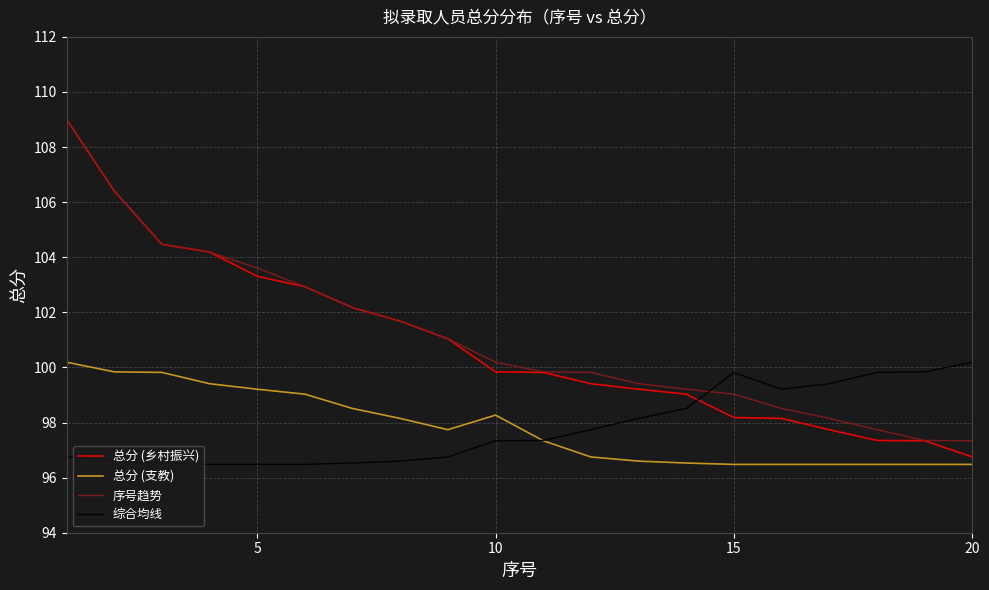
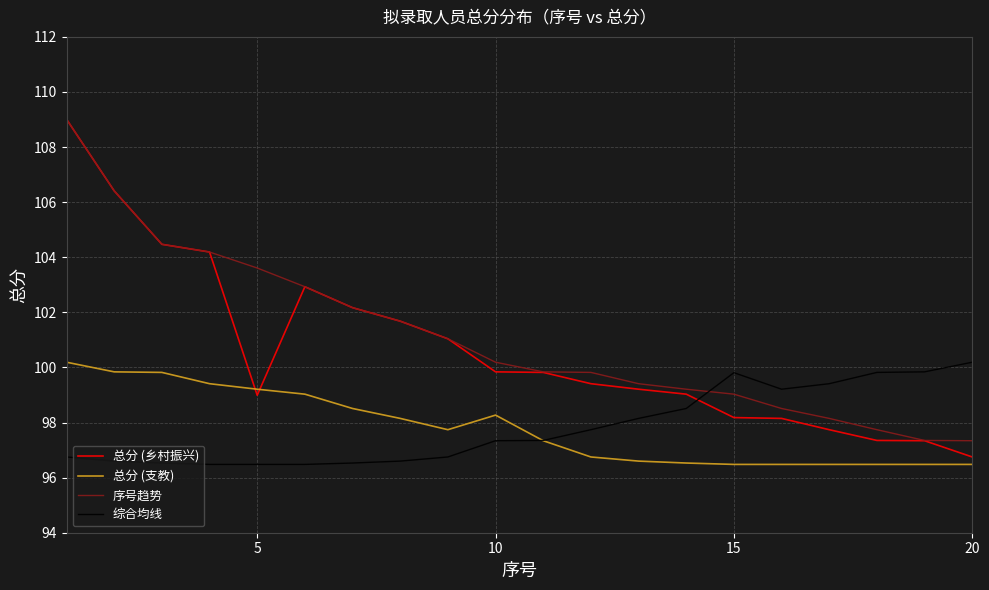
  {
    "总分 (乡村振兴)": {
-     "5": 103.3,
+     "5": 99.0,
      "10": 99.8,
      "15": 98.2,
      "20": 96.8
    },
    "总分 (支教)": {
      "5": 99.2,
      "10": 98.3,
      "15": 96.5,
      "20": 96.5
    },
    "序号趋势": {
      "5": 103.6,
      "10": 100.2,
      "15": 99.0,
      "20": 97.3
    },
    "综合均线": {
      "5": 96.5,
      "10": 97.3,
      "15": 99.8,
      "20": 100.2
    }
  }
